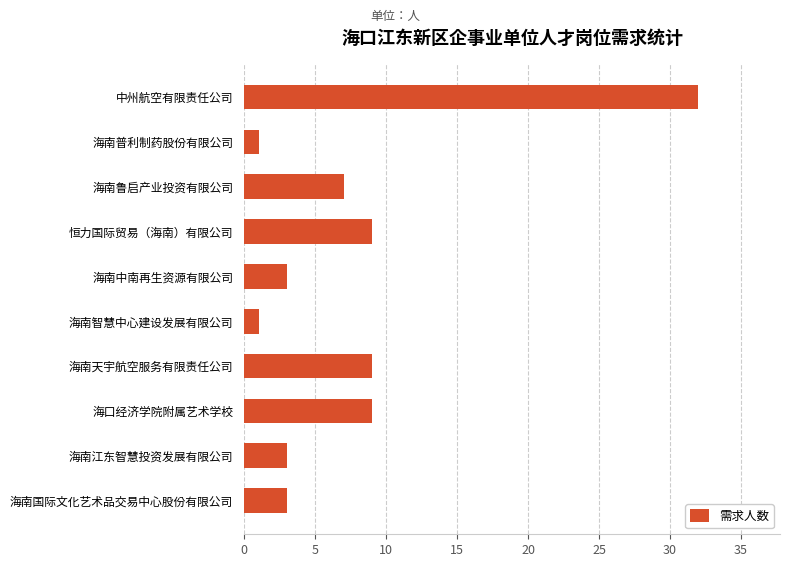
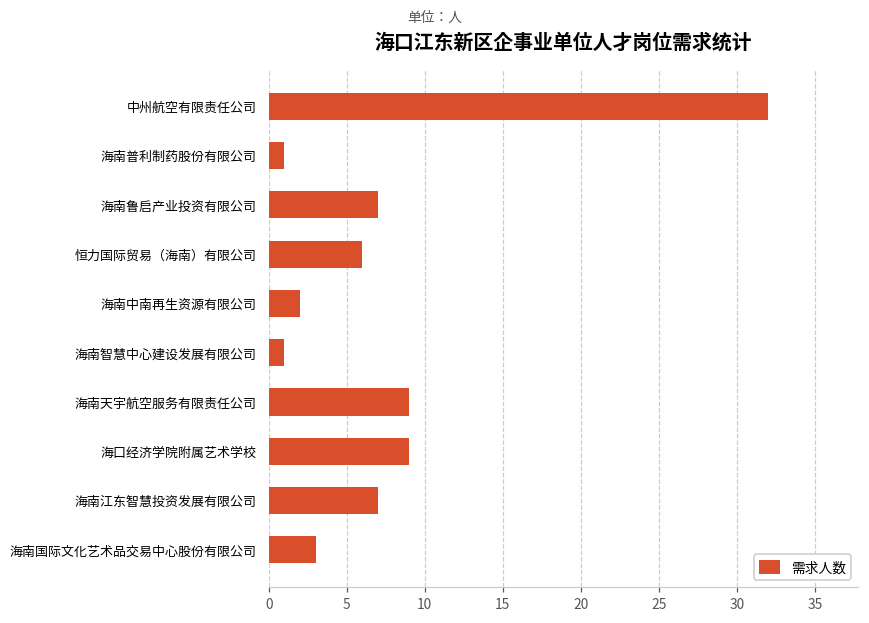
  {
    "中州航空有限责任公司": 32,
    "海南普利制药股份有限公司": 1,
    "海南鲁启产业投资有限公司": 7,
-   "恒力国际贸易（海南）有限公司": 9,
-   "海南中南再生资源有限公司": 3,
+   "恒力国际贸易（海南）有限公司": 6,
+   "海南中南再生资源有限公司": 2,
    "海南智慧中心建设发展有限公司": 1,
    "海南天宇航空服务有限责任公司": 9,
    "海口经济学院附属艺术学校": 9,
-   "海南江东智慧投资发展有限公司": 3,
+   "海南江东智慧投资发展有限公司": 7,
    "海南国际文化艺术品交易中心股份有限公司": 3
  }
